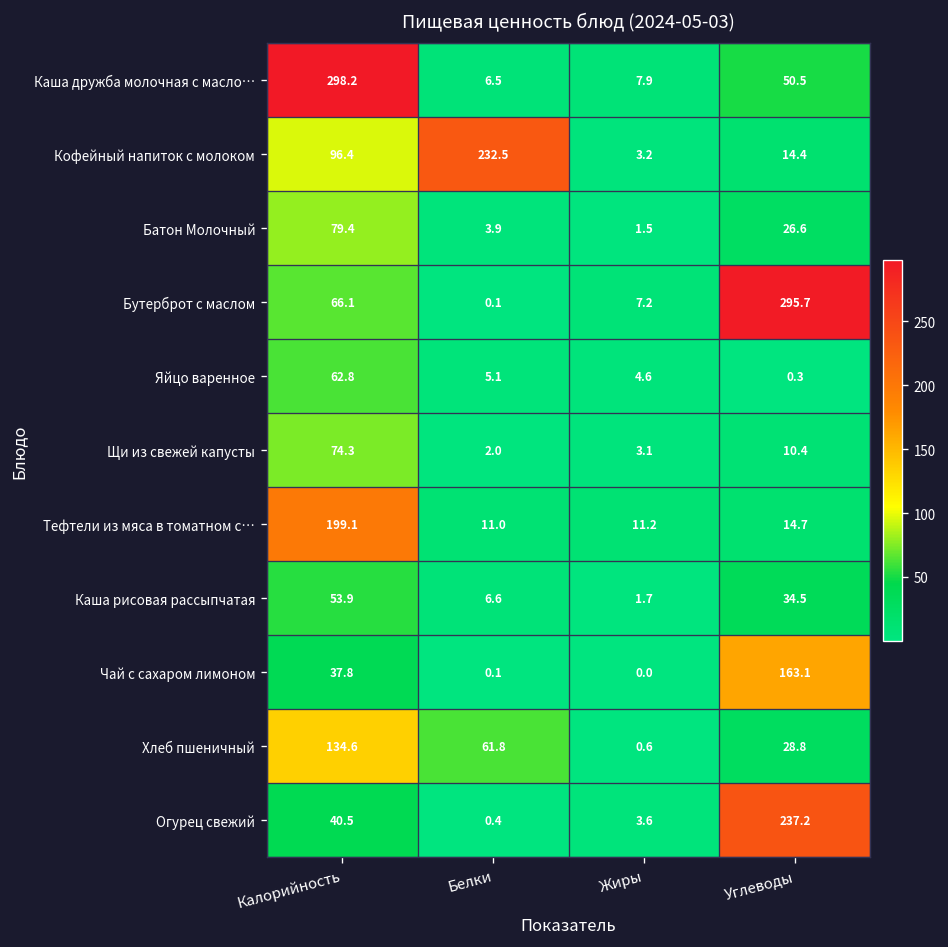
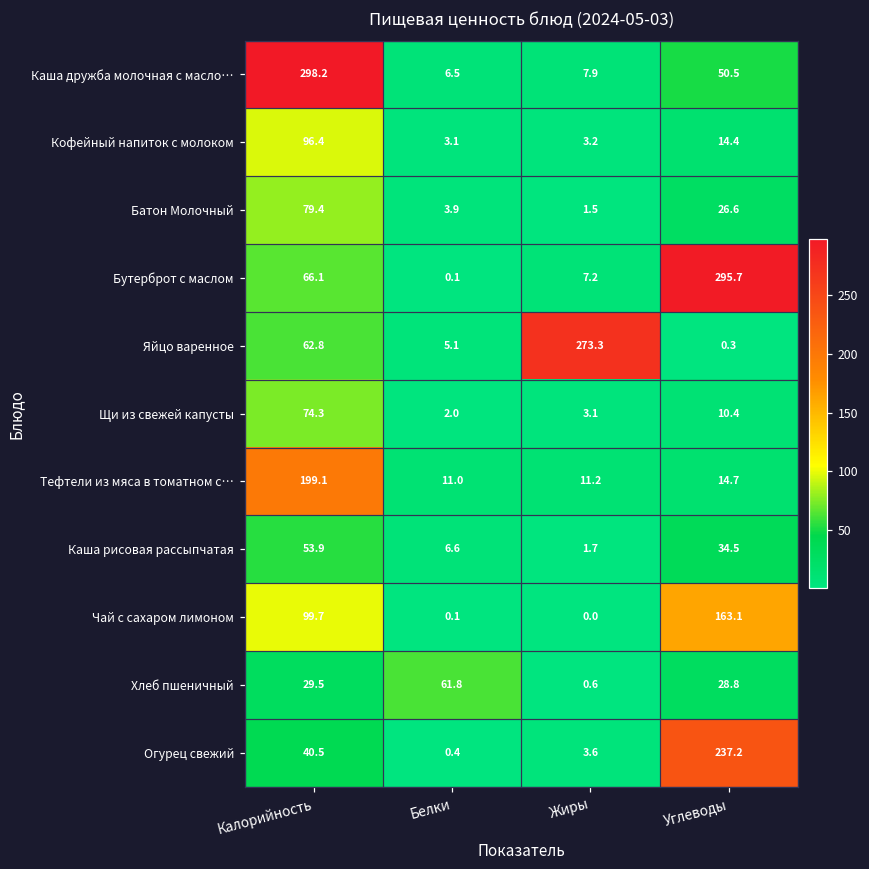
  {
    "Каша дружба молочная с масло…": {
      "Калорийность": 298.2,
      "Белки": 6.5,
      "Жиры": 7.9,
      "Углеводы": 50.5
    },
    "Кофейный напиток с молоком": {
      "Калорийность": 96.4,
-     "Белки": 232.5,
+     "Белки": 3.1,
      "Жиры": 3.2,
      "Углеводы": 14.4
    },
    "Батон Молочный": {
      "Калорийность": 79.4,
      "Белки": 3.9,
      "Жиры": 1.5,
      "Углеводы": 26.6
    },
    "Бутерброт с маслом": {
      "Калорийность": 66.1,
      "Белки": 0.1,
      "Жиры": 7.2,
      "Углеводы": 295.7
    },
    "Яйцо варенное": {
      "Калорийность": 62.8,
      "Белки": 5.1,
-     "Жиры": 4.6,
+     "Жиры": 273.3,
      "Углеводы": 0.3
    },
    "Щи из свежей капусты": {
      "Калорийность": 74.3,
      "Белки": 2.0,
      "Жиры": 3.1,
      "Углеводы": 10.4
    },
    "Тефтели из мяса в томатном с…": {
      "Калорийность": 199.1,
      "Белки": 11.0,
      "Жиры": 11.2,
      "Углеводы": 14.7
    },
    "Каша рисовая рассыпчатая": {
      "Калорийность": 53.9,
      "Белки": 6.6,
      "Жиры": 1.7,
      "Углеводы": 34.5
    },
    "Чай с сахаром лимоном": {
-     "Калорийность": 37.8,
+     "Калорийность": 99.7,
      "Белки": 0.1,
      "Жиры": 0.0,
      "Углеводы": 163.1
    },
    "Хлеб пшеничный": {
-     "Калорийность": 134.6,
+     "Калорийность": 29.5,
      "Белки": 61.8,
      "Жиры": 0.6,
      "Углеводы": 28.8
    },
    "Огурец свежий": {
      "Калорийность": 40.5,
      "Белки": 0.4,
      "Жиры": 3.6,
      "Углеводы": 237.2
    }
  }
